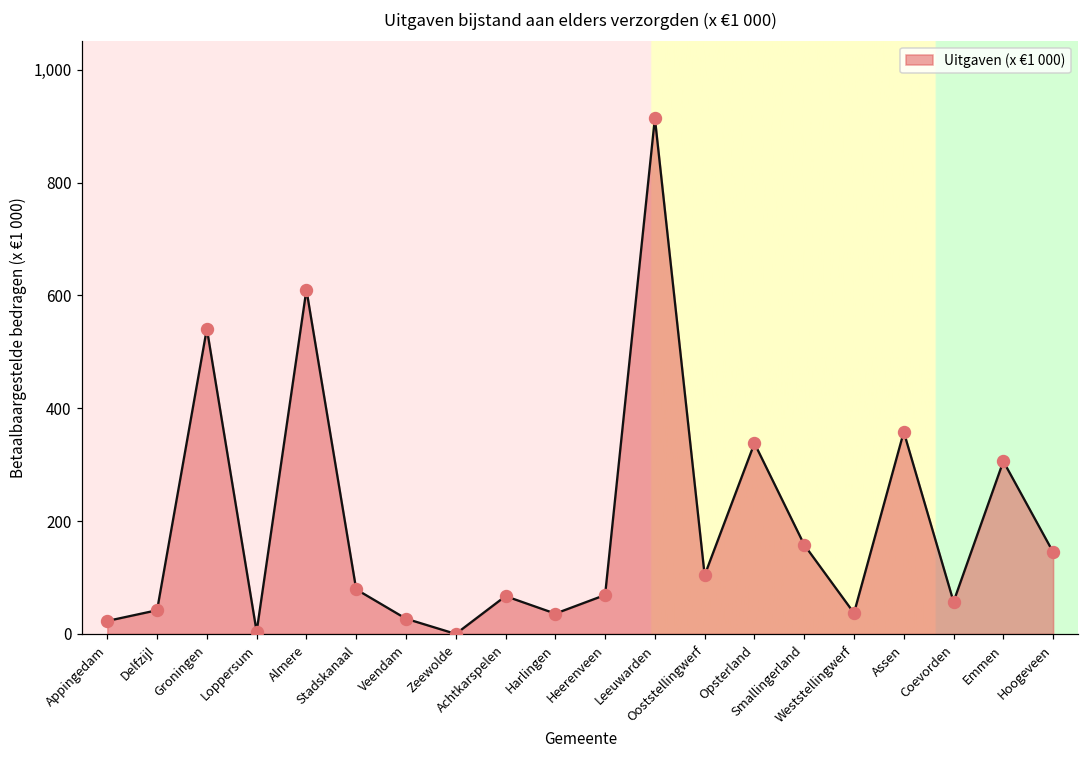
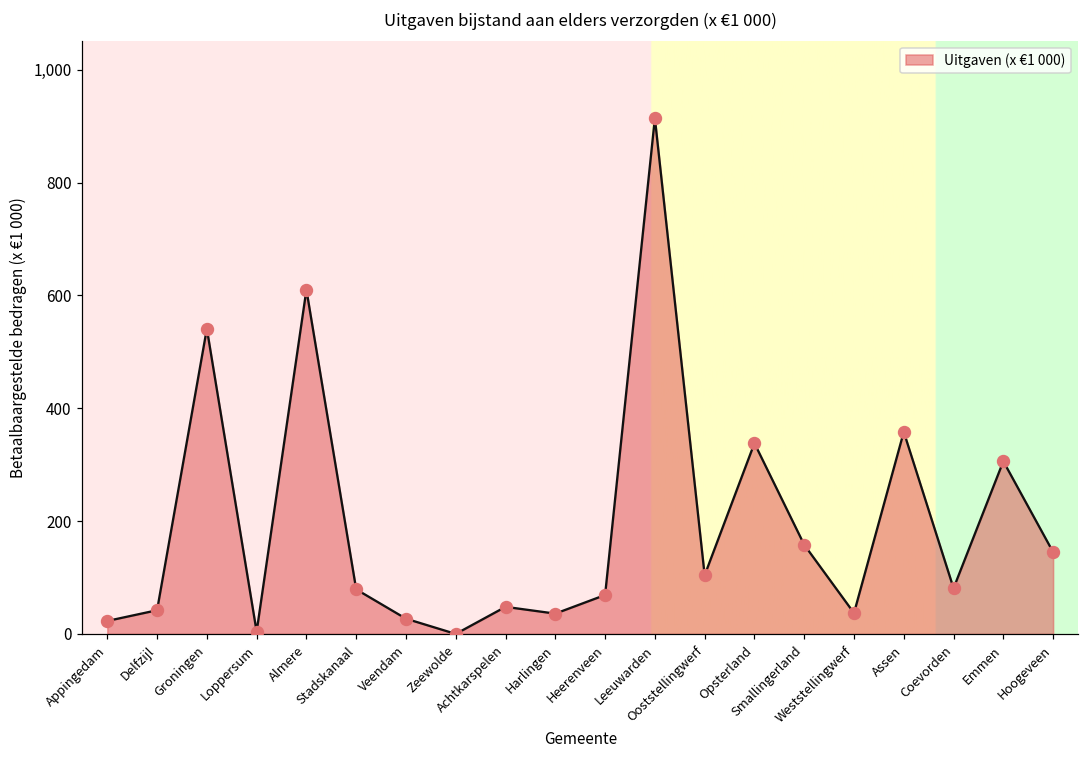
  {
    "Appingedam": 20,
    "Delfzijl": 40,
    "Groningen": 540,
    "Loppersum": 0,
    "Almere": 610,
    "Stadskanaal": 80,
    "Veendam": 30,
    "Zeewolde": 0,
-   "Achtkarspelen": 70,
+   "Achtkarspelen": 50,
    "Harlingen": 40,
    "Heerenveen": 70,
    "Leeuwarden": 910,
    "Ooststellingwerf": 100,
    "Opsterland": 340,
    "Smallingerland": 160,
    "Weststellingwerf": 40,
    "Assen": 360,
-   "Coevorden": 60,
+   "Coevorden": 80,
    "Emmen": 310,
    "Hoogeveen": 150
  }
